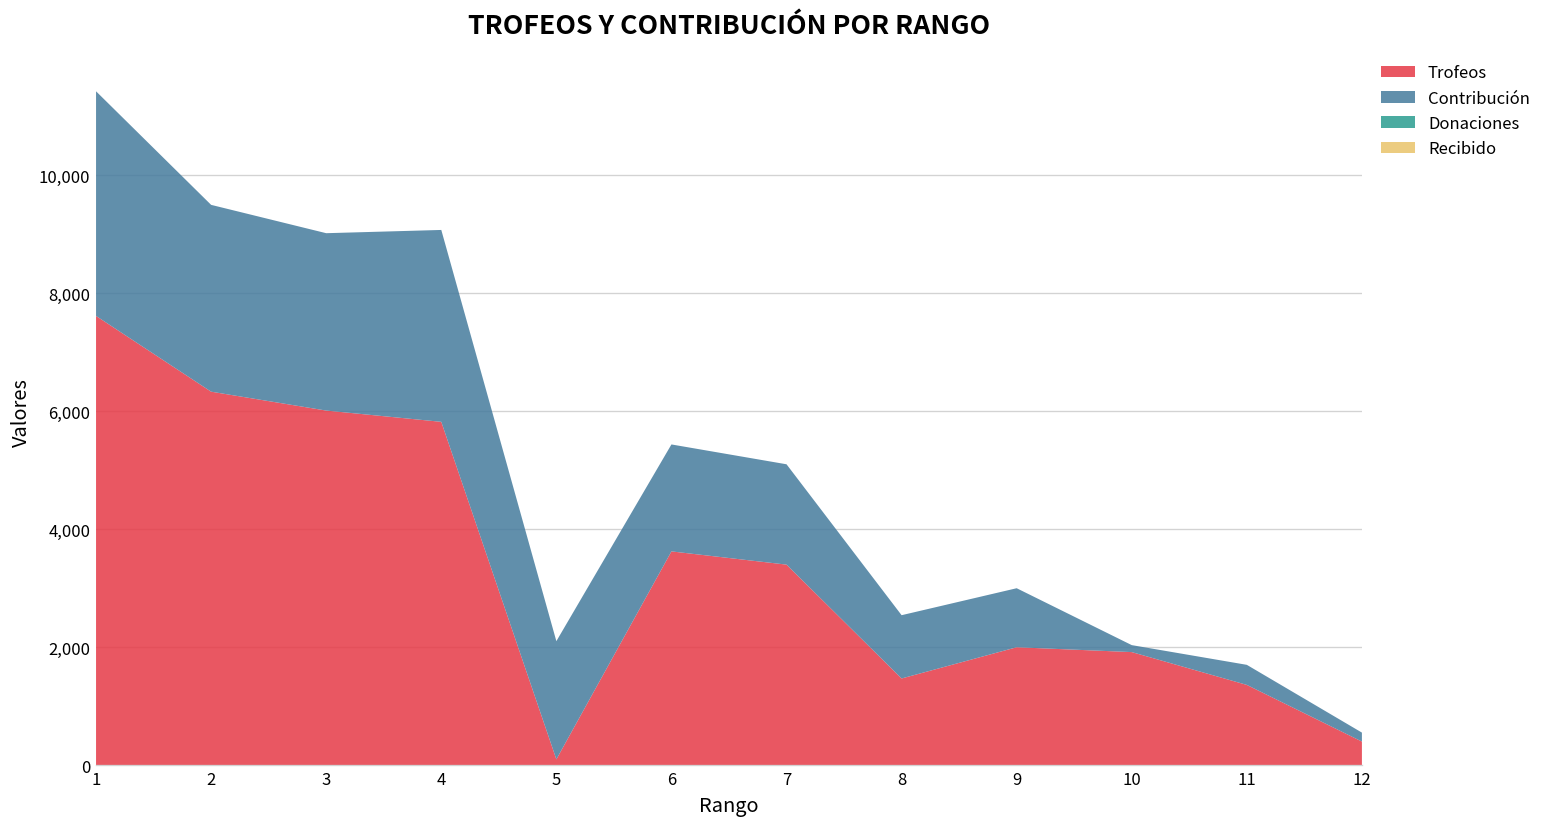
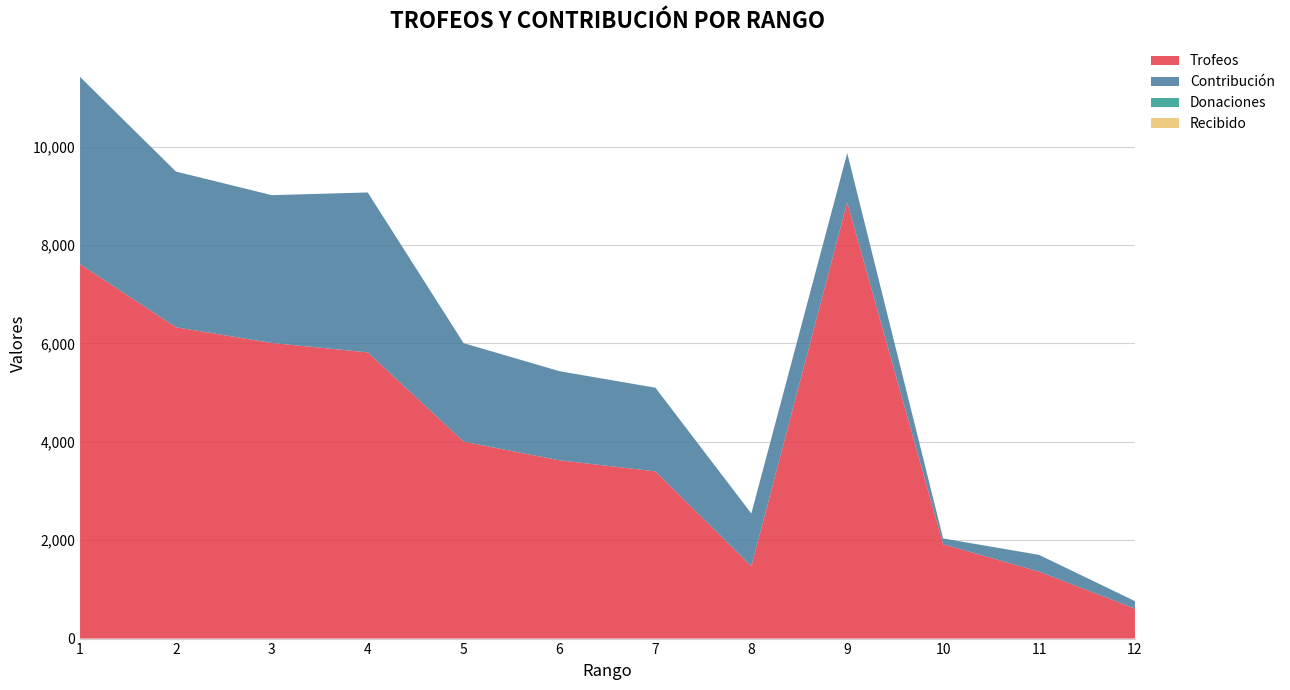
  {
    "Trofeos": {
      "1": "7,600",
      "2": "6,300",
      "3": "6,000",
      "4": "5,800",
-     "5": "100",
+     "5": "4,000",
      "6": "3,600",
      "7": "3,400",
      "8": "1,500",
-     "9": "2,000",
+     "9": "8,900",
      "10": "1,900",
      "11": "1,400",
-     "12": "400"
+     "12": "600"
    }
  }
